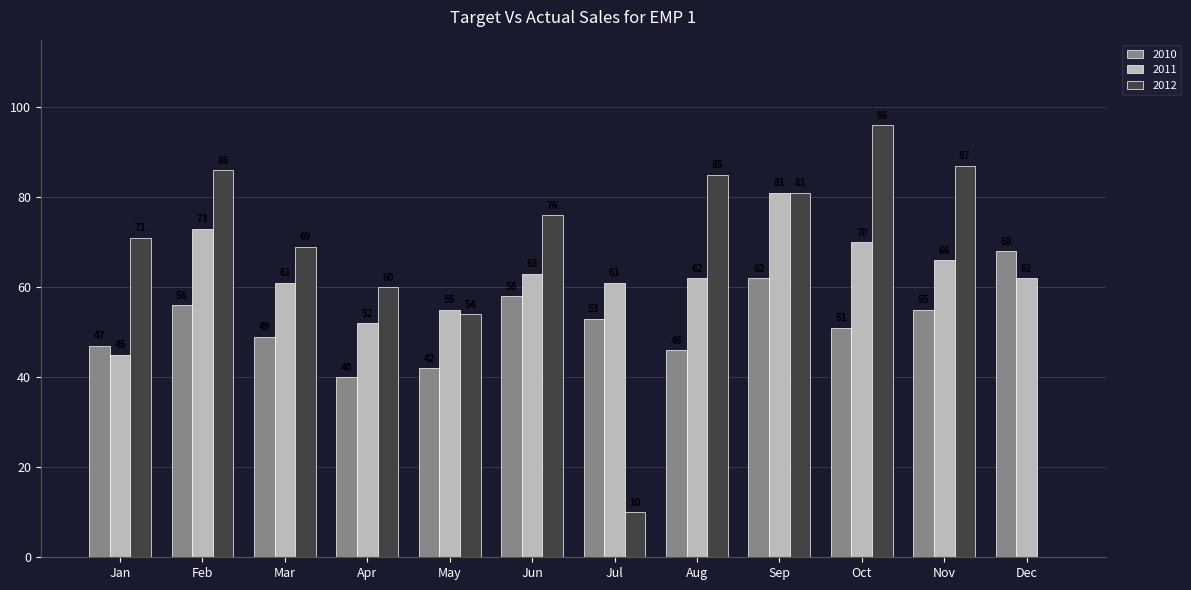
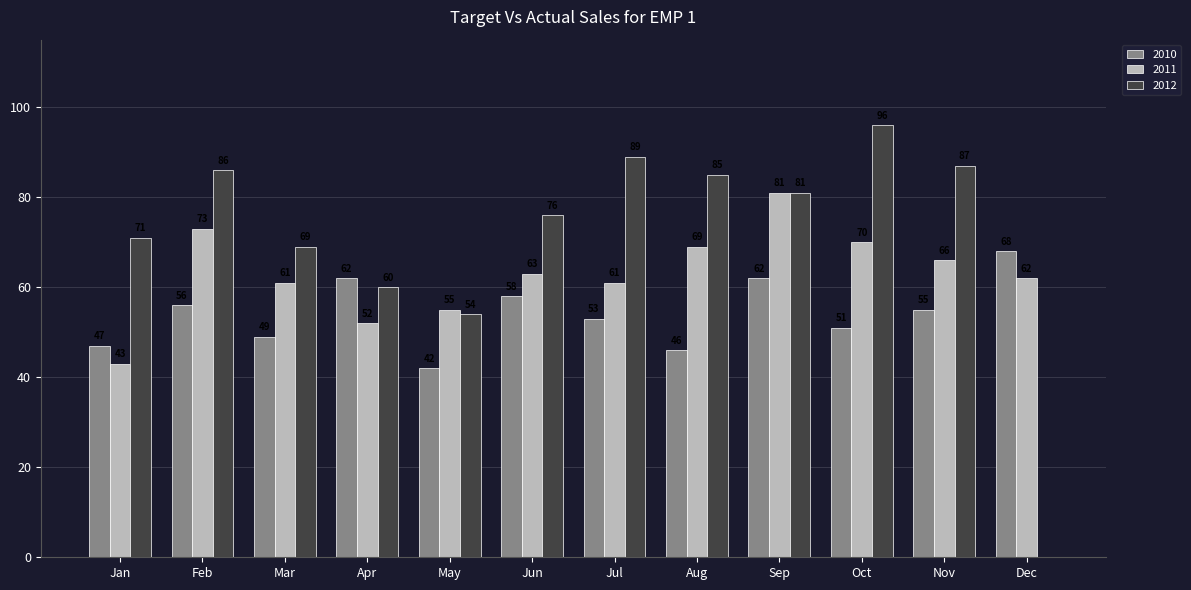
  {
    "2010": {
      "Jan": 47,
      "Feb": 56,
      "Mar": 49,
-     "Apr": 40,
+     "Apr": 62,
      "May": 42,
      "Jun": 58,
      "Jul": 53,
      "Aug": 46,
      "Sep": 62,
      "Oct": 51,
      "Nov": 55,
      "Dec": 68
    },
    "2011": {
-     "Jan": 45,
+     "Jan": 43,
      "Feb": 73,
      "Mar": 61,
      "Apr": 52,
      "May": 55,
      "Jun": 63,
      "Jul": 61,
-     "Aug": 62,
+     "Aug": 69,
      "Sep": 81,
      "Oct": 70,
      "Nov": 66,
      "Dec": 62
    },
    "2012": {
      "Jan": 71,
      "Feb": 86,
      "Mar": 69,
      "Apr": 60,
      "May": 54,
      "Jun": 76,
-     "Jul": 10,
+     "Jul": 89,
      "Aug": 85,
      "Sep": 81,
      "Oct": 96,
      "Nov": 87,
      "Dec": 0
    }
  }
